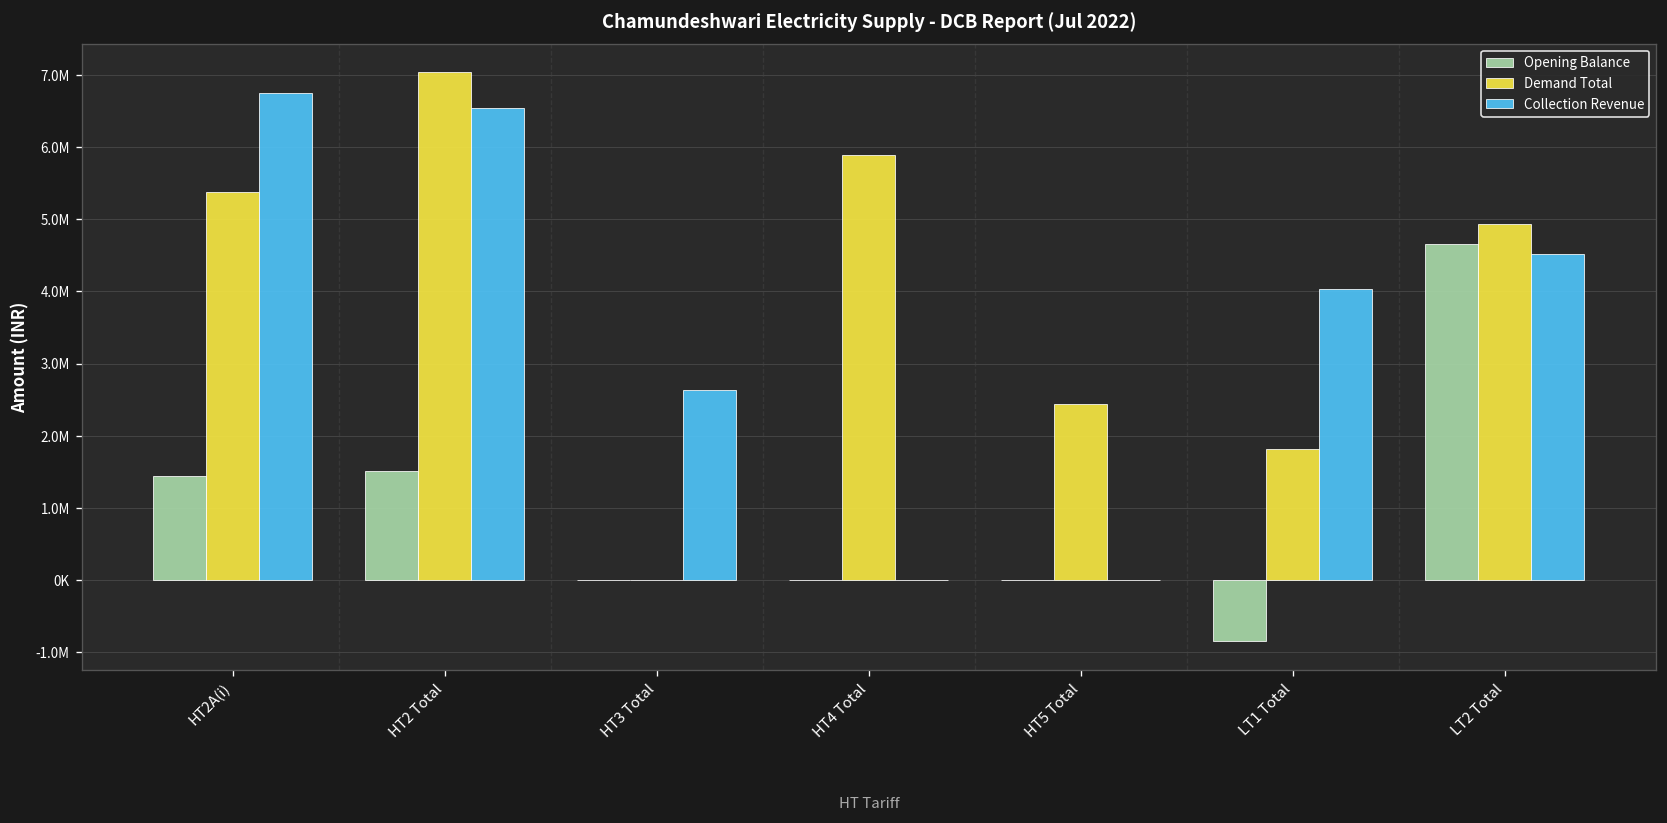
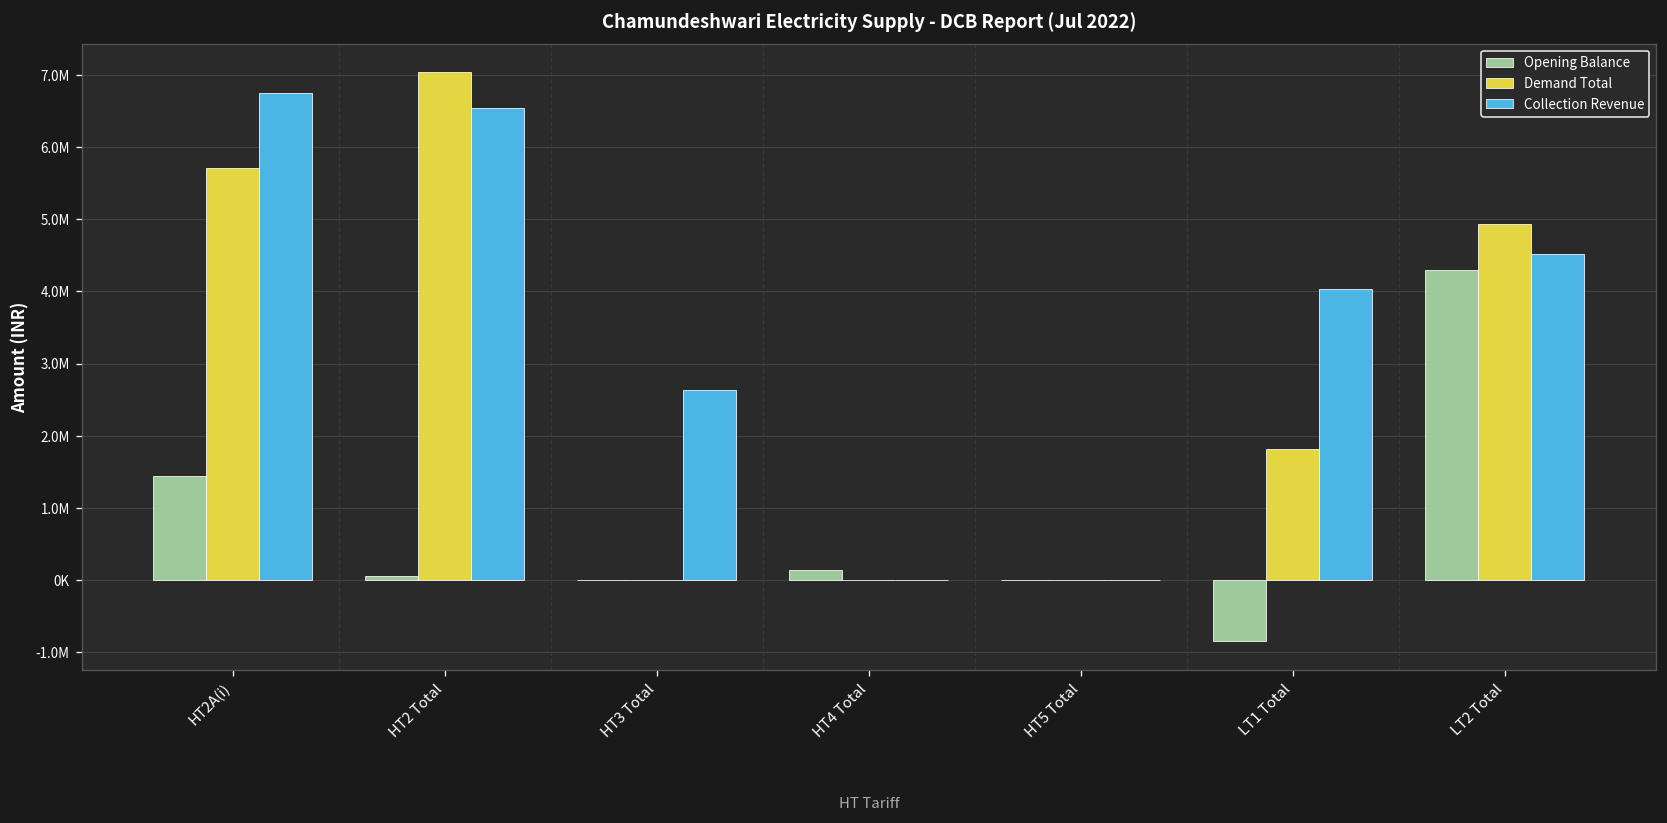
  {
    "Opening Balance": {
      "HT2A(i)": 1400000,
-     "HT2 Total": 1500000,
+     "HT2 Total": 100000,
      "HT3 Total": 0,
-     "HT4 Total": 0,
+     "HT4 Total": 100000,
      "HT5 Total": 0,
      "LT1 Total": -800000,
-     "LT2 Total": 4700000
+     "LT2 Total": 4300000
    },
    "Demand Total": {
-     "HT2A(i)": 5400000,
+     "HT2A(i)": 5700000,
      "HT2 Total": 7000000,
      "HT3 Total": 0,
-     "HT4 Total": 5900000,
-     "HT5 Total": 2400000,
+     "HT4 Total": 0,
+     "HT5 Total": 0,
      "LT1 Total": 1800000,
      "LT2 Total": 4900000
    },
    "Collection Revenue": {
      "HT2A(i)": 6700000,
      "HT2 Total": 6500000,
      "HT3 Total": 2600000,
      "HT4 Total": 0,
      "HT5 Total": 0,
      "LT1 Total": 4000000,
      "LT2 Total": 4500000
    }
  }
